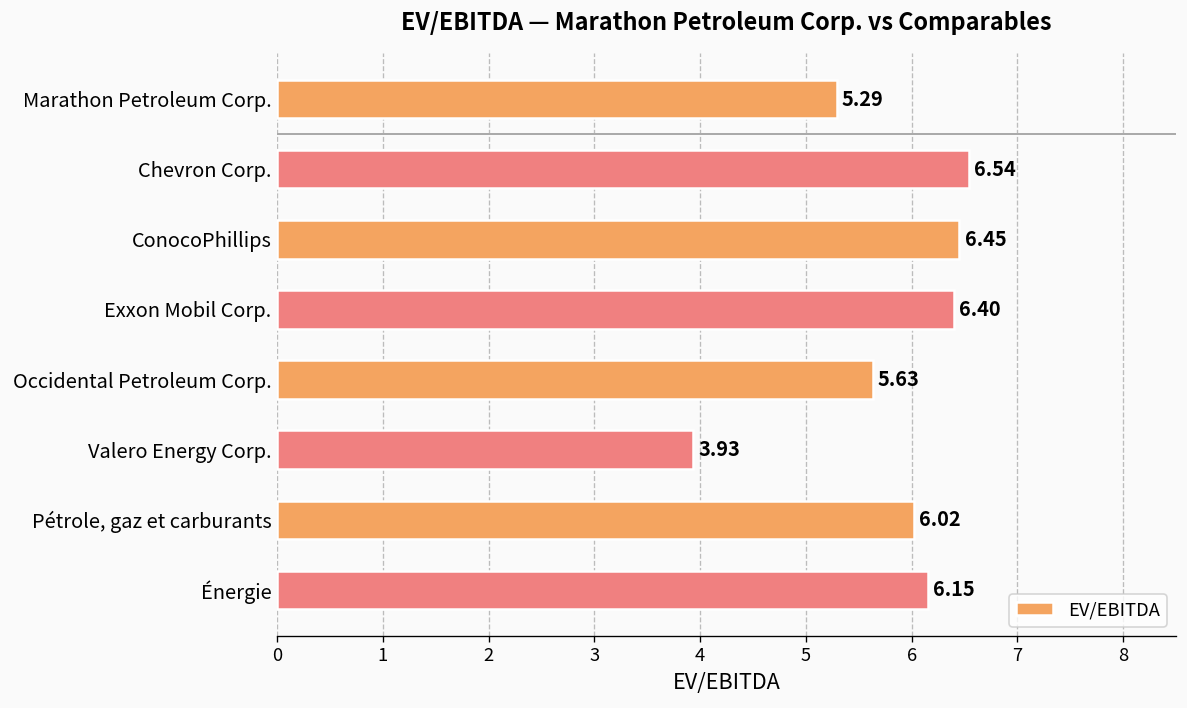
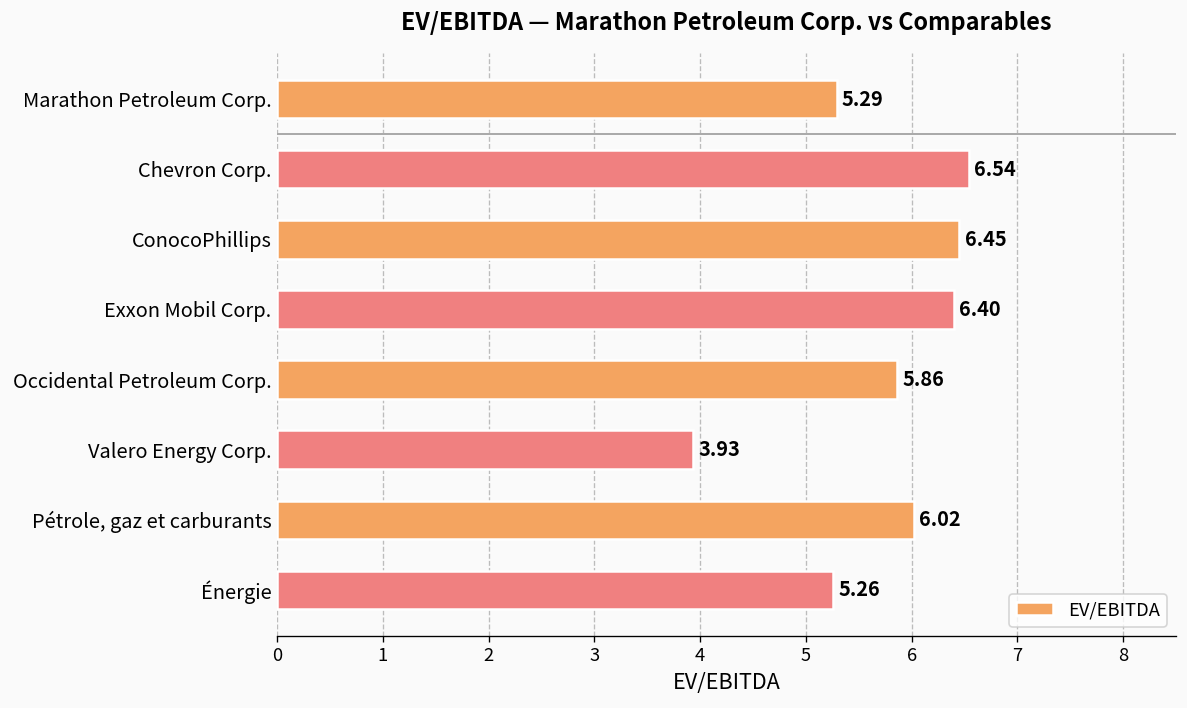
  {
    "Marathon Petroleum Corp.": 5.29,
    "Chevron Corp.": 6.54,
    "ConocoPhillips": 6.45,
    "Exxon Mobil Corp.": 6.40,
-   "Occidental Petroleum Corp.": 5.63,
+   "Occidental Petroleum Corp.": 5.86,
    "Valero Energy Corp.": 3.93,
    "Pétrole, gaz et carburants": 6.02,
-   "Énergie": 6.15
+   "Énergie": 5.26
  }
